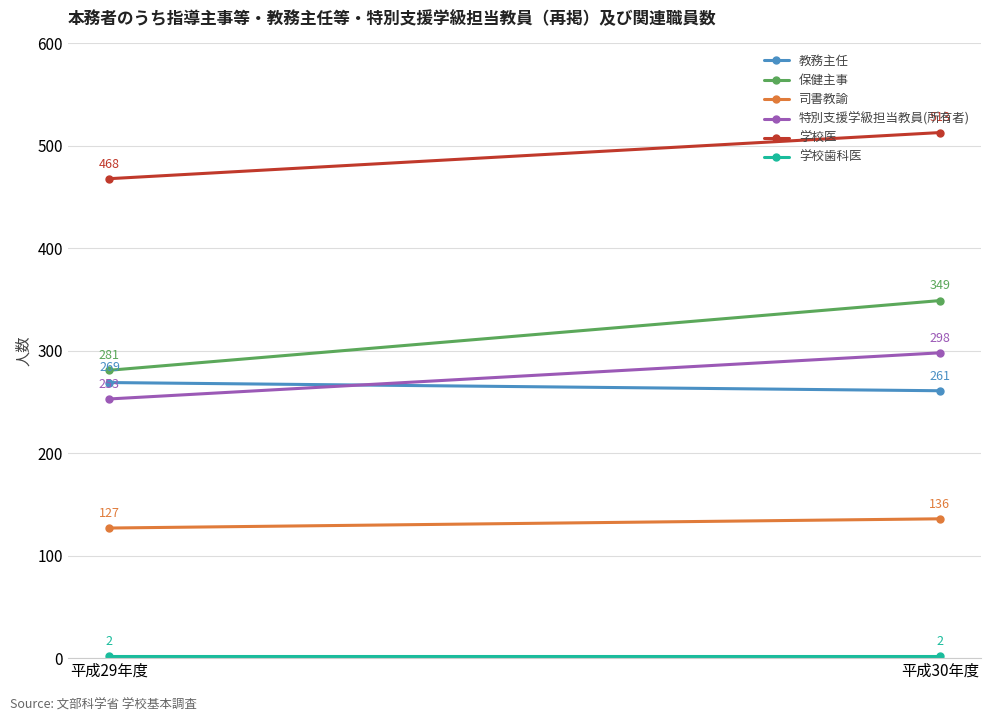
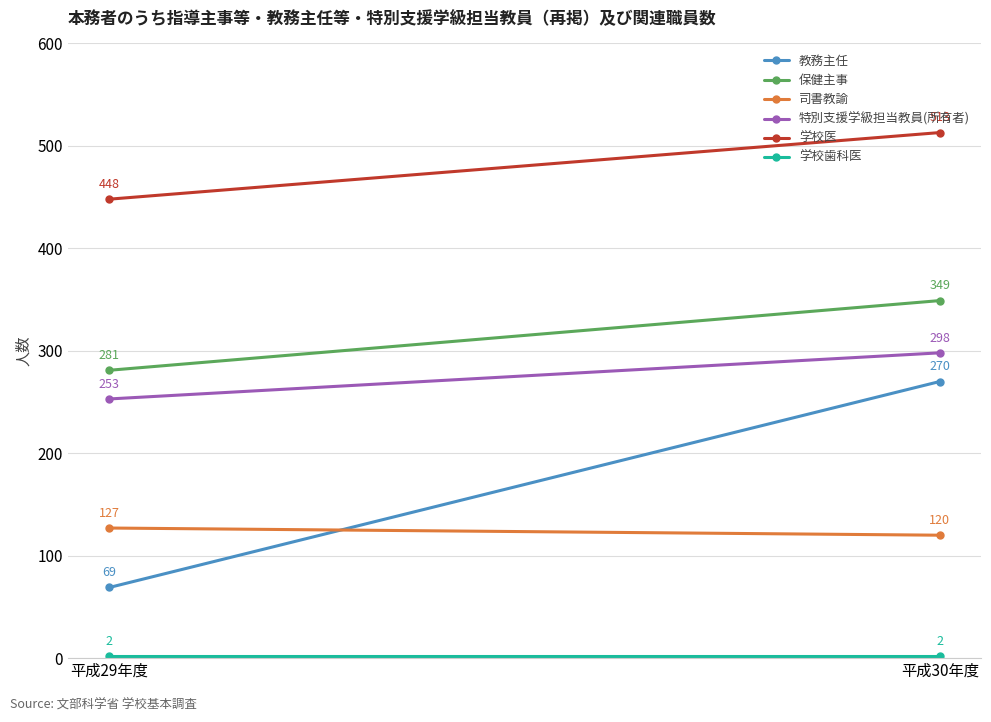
  {
    "教務主任": {
-     "平成29年度": 269,
-     "平成30年度": 261
+     "平成29年度": 69,
+     "平成30年度": 270
    },
    "保健主事": {
      "平成29年度": 281,
      "平成30年度": 349
    },
    "司書教諭": {
      "平成29年度": 127,
-     "平成30年度": 136
+     "平成30年度": 120
    },
    "特別支援学級担当教員(所有者)": {
      "平成29年度": 253,
      "平成30年度": 298
    },
    "学校医": {
-     "平成29年度": 468,
+     "平成29年度": 448,
      "平成30年度": 513
    },
    "学校歯科医": {
      "平成29年度": 2,
      "平成30年度": 2
    }
  }
